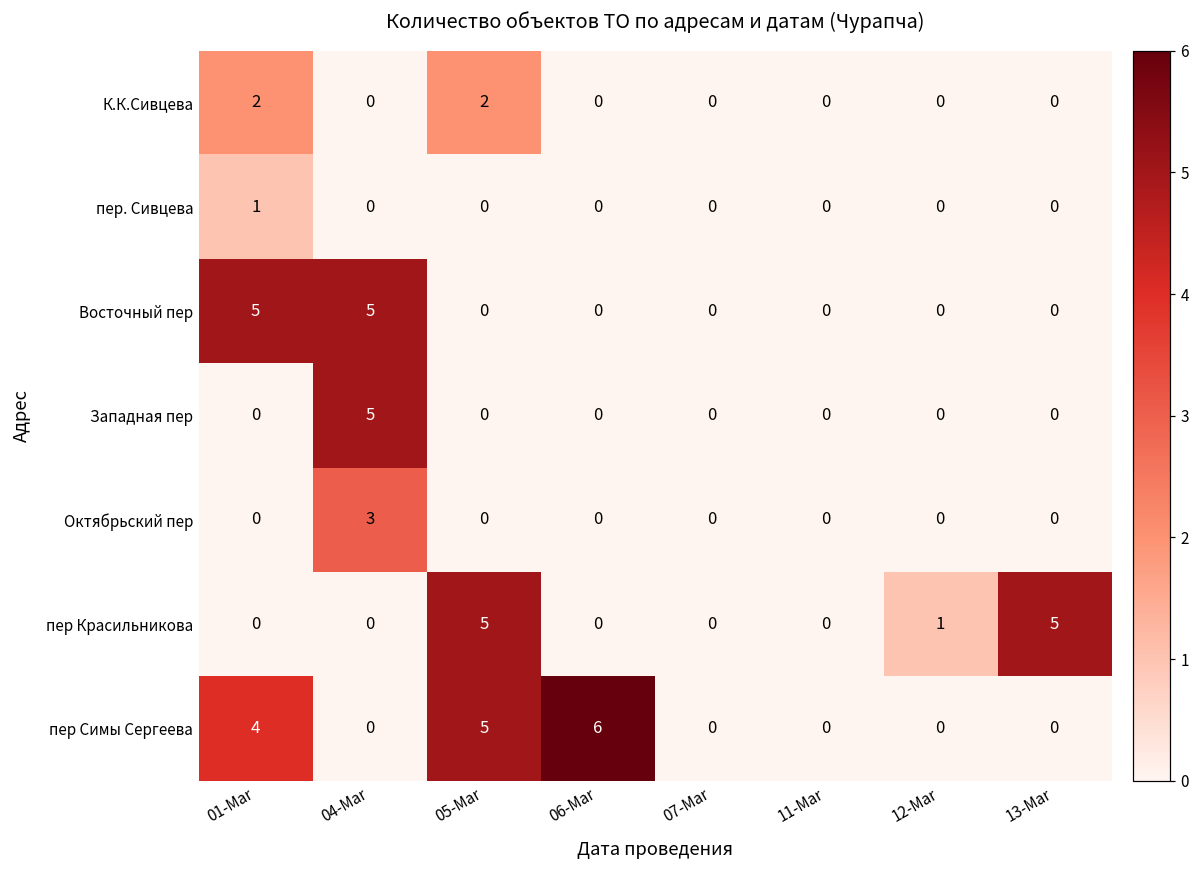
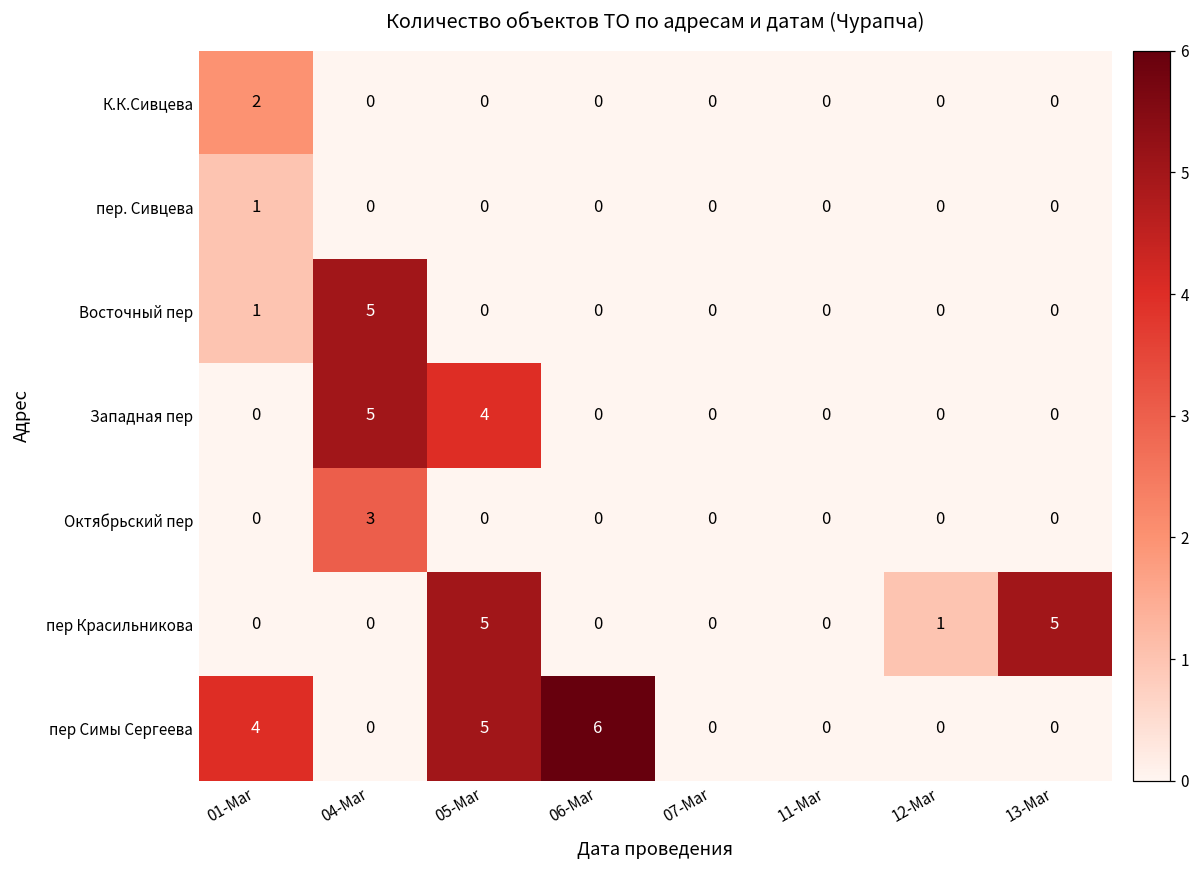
  {
    "К.К.Сивцева": {
      "01-Mar": 2,
      "04-Mar": 0,
-     "05-Mar": 2,
+     "05-Mar": 0,
      "06-Mar": 0,
      "07-Mar": 0,
      "11-Mar": 0,
      "12-Mar": 0,
      "13-Mar": 0
    },
    "пер. Сивцева": {
      "01-Mar": 1,
      "04-Mar": 0,
      "05-Mar": 0,
      "06-Mar": 0,
      "07-Mar": 0,
      "11-Mar": 0,
      "12-Mar": 0,
      "13-Mar": 0
    },
    "Восточный пер": {
-     "01-Mar": 5,
+     "01-Mar": 1,
      "04-Mar": 5,
      "05-Mar": 0,
      "06-Mar": 0,
      "07-Mar": 0,
      "11-Mar": 0,
      "12-Mar": 0,
      "13-Mar": 0
    },
    "Западная пер": {
      "01-Mar": 0,
      "04-Mar": 5,
-     "05-Mar": 0,
+     "05-Mar": 4,
      "06-Mar": 0,
      "07-Mar": 0,
      "11-Mar": 0,
      "12-Mar": 0,
      "13-Mar": 0
    },
    "Октябрьский пер": {
      "01-Mar": 0,
      "04-Mar": 3,
      "05-Mar": 0,
      "06-Mar": 0,
      "07-Mar": 0,
      "11-Mar": 0,
      "12-Mar": 0,
      "13-Mar": 0
    },
    "пер Красильникова": {
      "01-Mar": 0,
      "04-Mar": 0,
      "05-Mar": 5,
      "06-Mar": 0,
      "07-Mar": 0,
      "11-Mar": 0,
      "12-Mar": 1,
      "13-Mar": 5
    },
    "пер Симы Сергеева": {
      "01-Mar": 4,
      "04-Mar": 0,
      "05-Mar": 5,
      "06-Mar": 6,
      "07-Mar": 0,
      "11-Mar": 0,
      "12-Mar": 0,
      "13-Mar": 0
    }
  }
